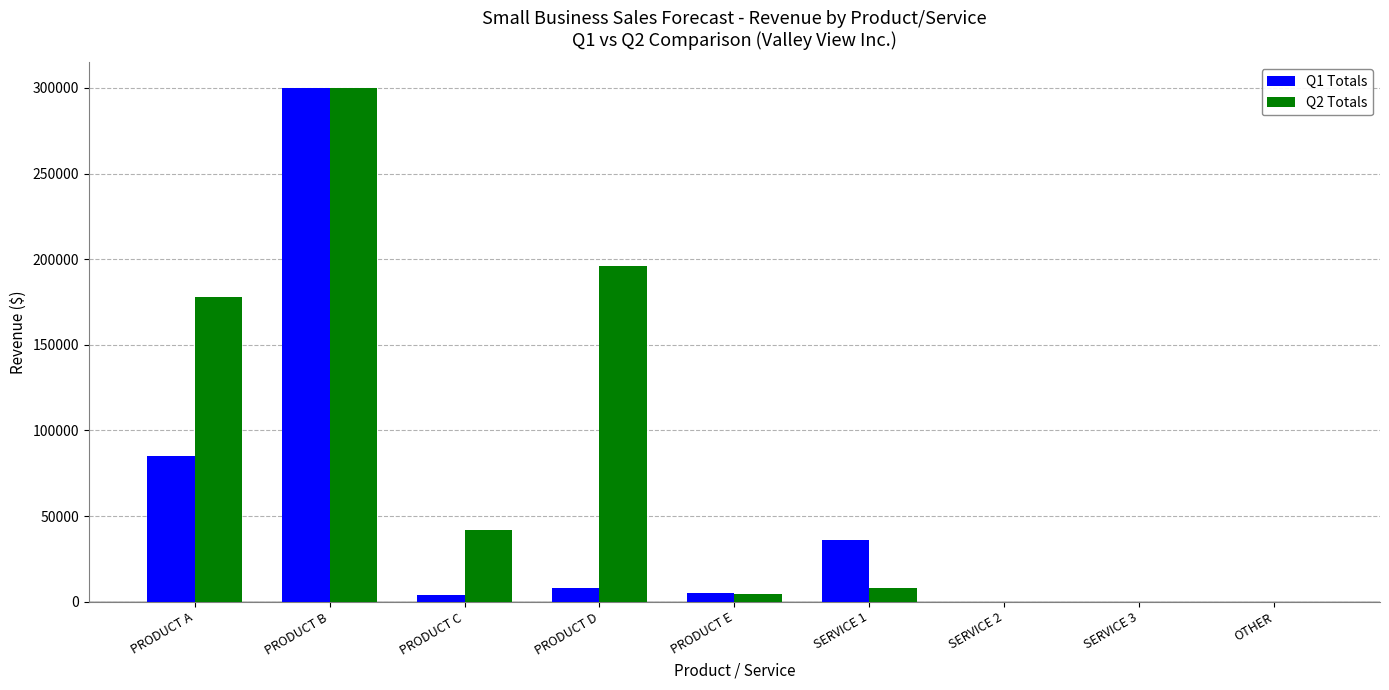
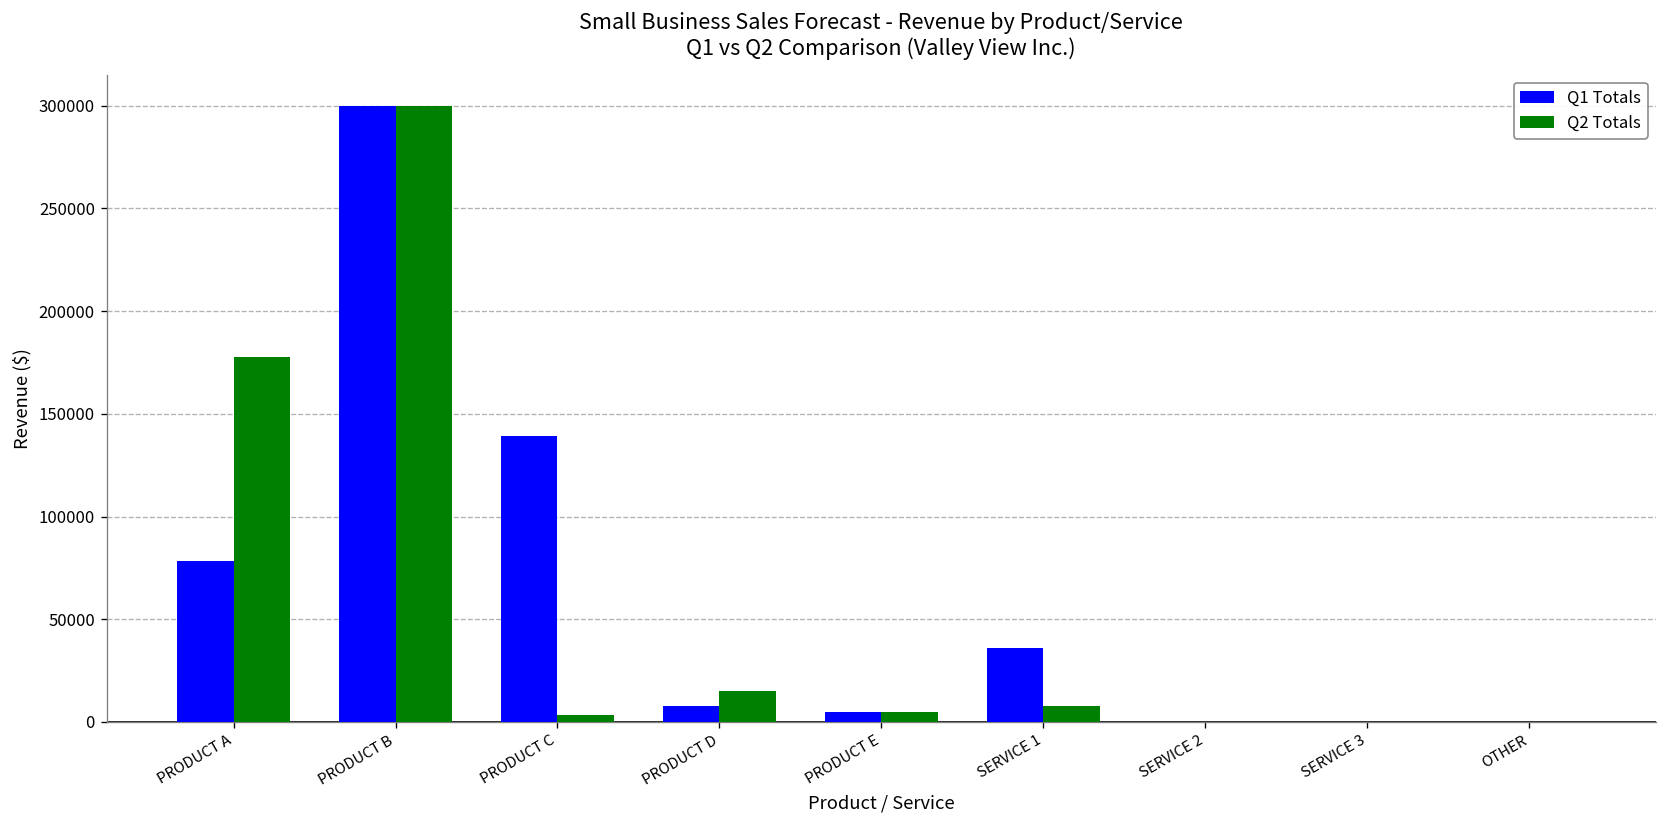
  {
    "Q1 Totals": {
-     "PRODUCT A": 85000,
+     "PRODUCT A": 79000,
      "PRODUCT B": 300000,
-     "PRODUCT C": 4000,
+     "PRODUCT C": 139000,
      "PRODUCT D": 8000,
      "PRODUCT E": 5000,
      "SERVICE 1": 36000,
      "SERVICE 2": 0,
      "SERVICE 3": 0,
      "OTHER": 0
    },
    "Q2 Totals": {
      "PRODUCT A": 178000,
      "PRODUCT B": 300000,
-     "PRODUCT C": 42000,
-     "PRODUCT D": 196000,
+     "PRODUCT C": 4000,
+     "PRODUCT D": 15000,
      "PRODUCT E": 5000,
      "SERVICE 1": 8000,
      "SERVICE 2": 0,
      "SERVICE 3": 0,
      "OTHER": 0
    }
  }
